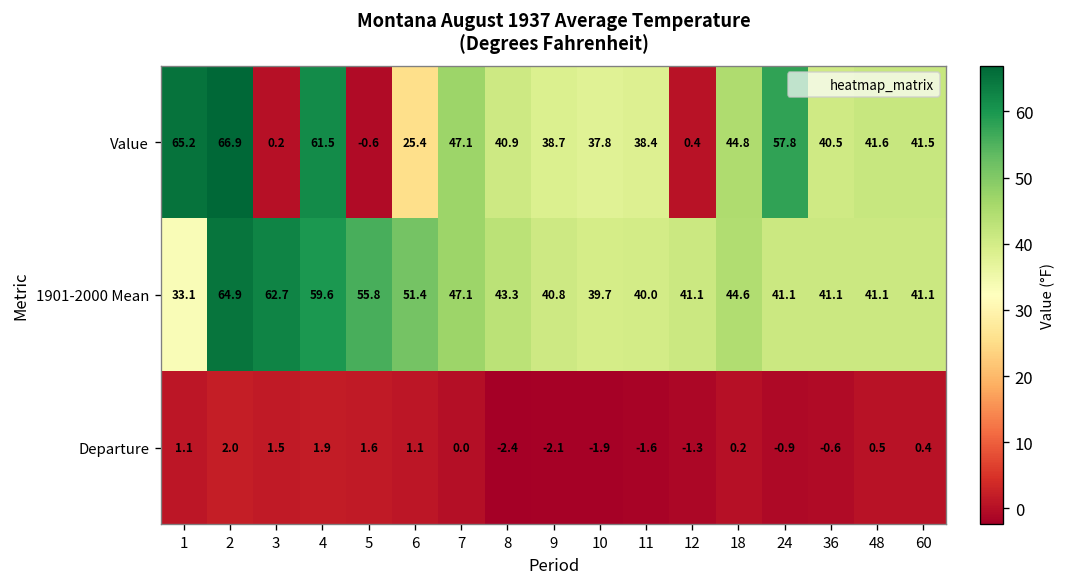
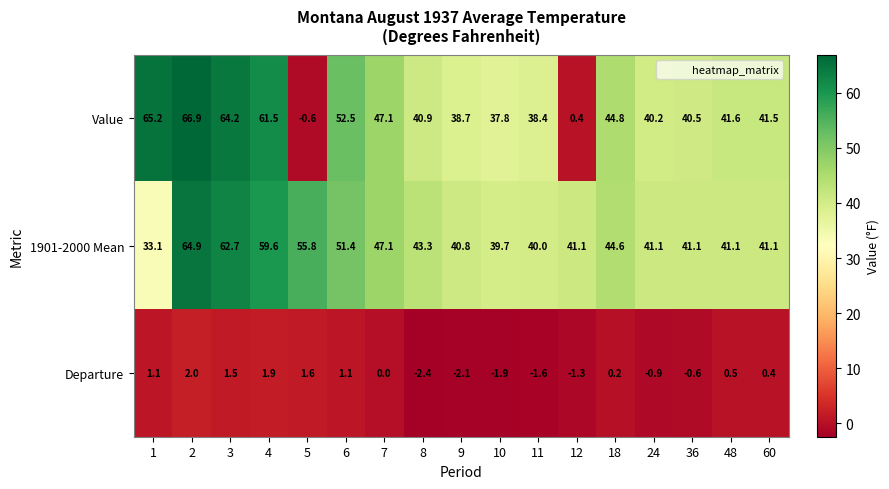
  {
    "Value": {
      "1": 65.2,
      "2": 66.9,
-     "3": 0.2,
+     "3": 64.2,
      "4": 61.5,
      "5": -0.6,
-     "6": 25.4,
+     "6": 52.5,
      "7": 47.1,
      "8": 40.9,
      "9": 38.7,
      "10": 37.8,
      "11": 38.4,
      "12": 0.4,
      "18": 44.8,
-     "24": 57.8,
+     "24": 40.2,
      "36": 40.5,
      "48": 41.6,
      "60": 41.5
    },
    "1901-2000 Mean": {
      "1": 33.1,
      "2": 64.9,
      "3": 62.7,
      "4": 59.6,
      "5": 55.8,
      "6": 51.4,
      "7": 47.1,
      "8": 43.3,
      "9": 40.8,
      "10": 39.7,
      "11": 40.0,
      "12": 41.1,
      "18": 44.6,
      "24": 41.1,
      "36": 41.1,
      "48": 41.1,
      "60": 41.1
    },
    "Departure": {
      "1": 1.1,
      "2": 2.0,
      "3": 1.5,
      "4": 1.9,
      "5": 1.6,
      "6": 1.1,
      "7": 0.0,
      "8": -2.4,
      "9": -2.1,
      "10": -1.9,
      "11": -1.6,
      "12": -1.3,
      "18": 0.2,
      "24": -0.9,
      "36": -0.6,
      "48": 0.5,
      "60": 0.4
    }
  }
